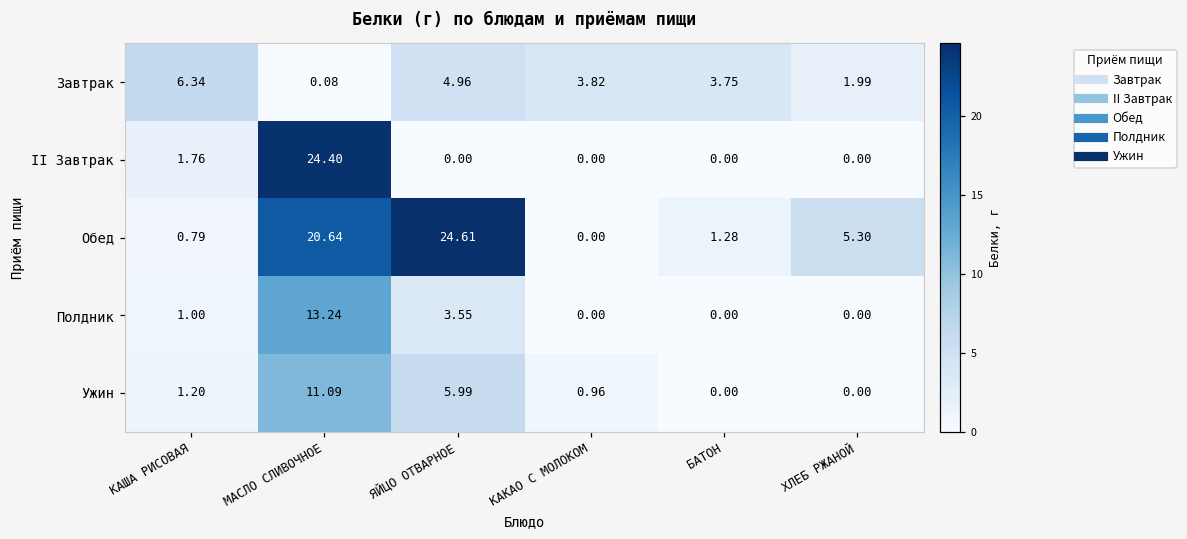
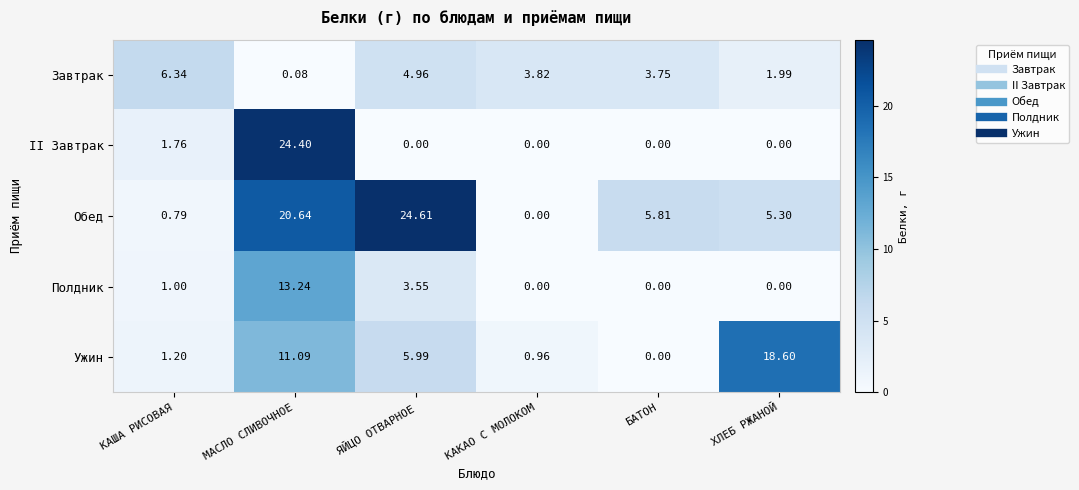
  {
    "Завтрак": {
      "КАША РИСОВАЯ": 6.34,
      "МАСЛО СЛИВОЧНОЕ": 0.08,
      "ЯЙЦО ОТВАРНОЕ": 4.96,
      "КАКАО С МОЛОКОМ": 3.82,
      "БАТОН": 3.75,
      "ХЛЕБ РЖАНОЙ": 1.99
    },
    "II Завтрак": {
      "КАША РИСОВАЯ": 1.76,
      "МАСЛО СЛИВОЧНОЕ": 24.40,
      "ЯЙЦО ОТВАРНОЕ": 0.00,
      "КАКАО С МОЛОКОМ": 0.00,
      "БАТОН": 0.00,
      "ХЛЕБ РЖАНОЙ": 0.00
    },
    "Обед": {
      "КАША РИСОВАЯ": 0.79,
      "МАСЛО СЛИВОЧНОЕ": 20.64,
      "ЯЙЦО ОТВАРНОЕ": 24.61,
      "КАКАО С МОЛОКОМ": 0.00,
-     "БАТОН": 1.28,
+     "БАТОН": 5.81,
      "ХЛЕБ РЖАНОЙ": 5.30
    },
    "Полдник": {
      "КАША РИСОВАЯ": 1.00,
      "МАСЛО СЛИВОЧНОЕ": 13.24,
      "ЯЙЦО ОТВАРНОЕ": 3.55,
      "КАКАО С МОЛОКОМ": 0.00,
      "БАТОН": 0.00,
      "ХЛЕБ РЖАНОЙ": 0.00
    },
    "Ужин": {
      "КАША РИСОВАЯ": 1.20,
      "МАСЛО СЛИВОЧНОЕ": 11.09,
      "ЯЙЦО ОТВАРНОЕ": 5.99,
      "КАКАО С МОЛОКОМ": 0.96,
      "БАТОН": 0.00,
-     "ХЛЕБ РЖАНОЙ": 0.00
+     "ХЛЕБ РЖАНОЙ": 18.60
    }
  }
